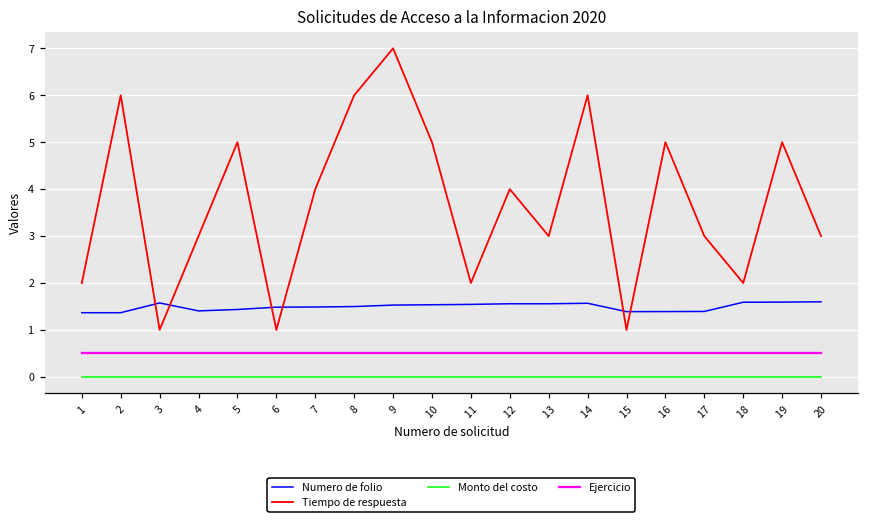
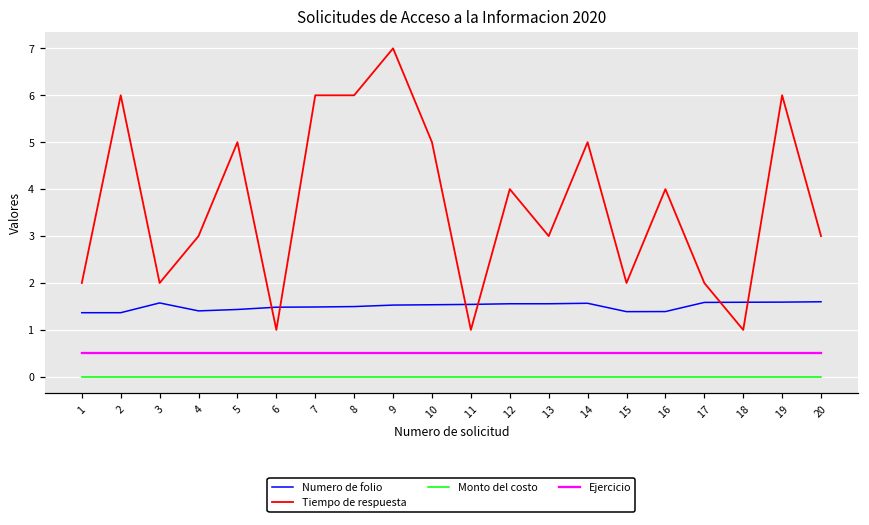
  {
    "Numero de folio": {
      "1": 1.4,
      "2": 1.4,
      "3": 1.6,
      "4": 1.4,
      "5": 1.4,
      "6": 1.5,
      "7": 1.5,
      "8": 1.5,
      "9": 1.5,
      "10": 1.5,
      "11": 1.5,
      "12": 1.6,
      "13": 1.6,
      "14": 1.6,
      "15": 1.4,
      "16": 1.4,
-     "17": 1.4,
+     "17": 1.6,
      "18": 1.6,
      "19": 1.6,
      "20": 1.6
    },
    "Tiempo de respuesta": {
      "1": 2,
      "2": 6,
-     "3": 1,
+     "3": 2,
      "4": 3,
      "5": 5,
      "6": 1,
-     "7": 4,
+     "7": 6,
      "8": 6,
      "9": 7,
      "10": 5,
-     "11": 2,
+     "11": 1,
      "12": 4,
      "13": 3,
-     "14": 6,
-     "15": 1,
-     "16": 5,
-     "17": 3,
-     "18": 2,
-     "19": 5,
+     "14": 5,
+     "15": 2,
+     "16": 4,
+     "17": 2,
+     "18": 1,
+     "19": 6,
      "20": 3
    },
    "Monto del costo": {
      "1": 0.0,
      "2": 0.0,
      "3": 0.0,
      "4": 0.0,
      "5": 0.0,
      "6": 0.0,
      "7": 0.0,
      "8": 0.0,
      "9": 0.0,
      "10": 0.0,
      "11": 0.0,
      "12": 0.0,
      "13": 0.0,
      "14": 0.0,
      "15": 0.0,
      "16": 0.0,
      "17": 0.0,
      "18": 0.0,
      "19": 0.0,
      "20": 0.0
    },
    "Ejercicio": {
      "1": 0.5,
      "2": 0.5,
      "3": 0.5,
      "4": 0.5,
      "5": 0.5,
      "6": 0.5,
      "7": 0.5,
      "8": 0.5,
      "9": 0.5,
      "10": 0.5,
      "11": 0.5,
      "12": 0.5,
      "13": 0.5,
      "14": 0.5,
      "15": 0.5,
      "16": 0.5,
      "17": 0.5,
      "18": 0.5,
      "19": 0.5,
      "20": 0.5
    }
  }
